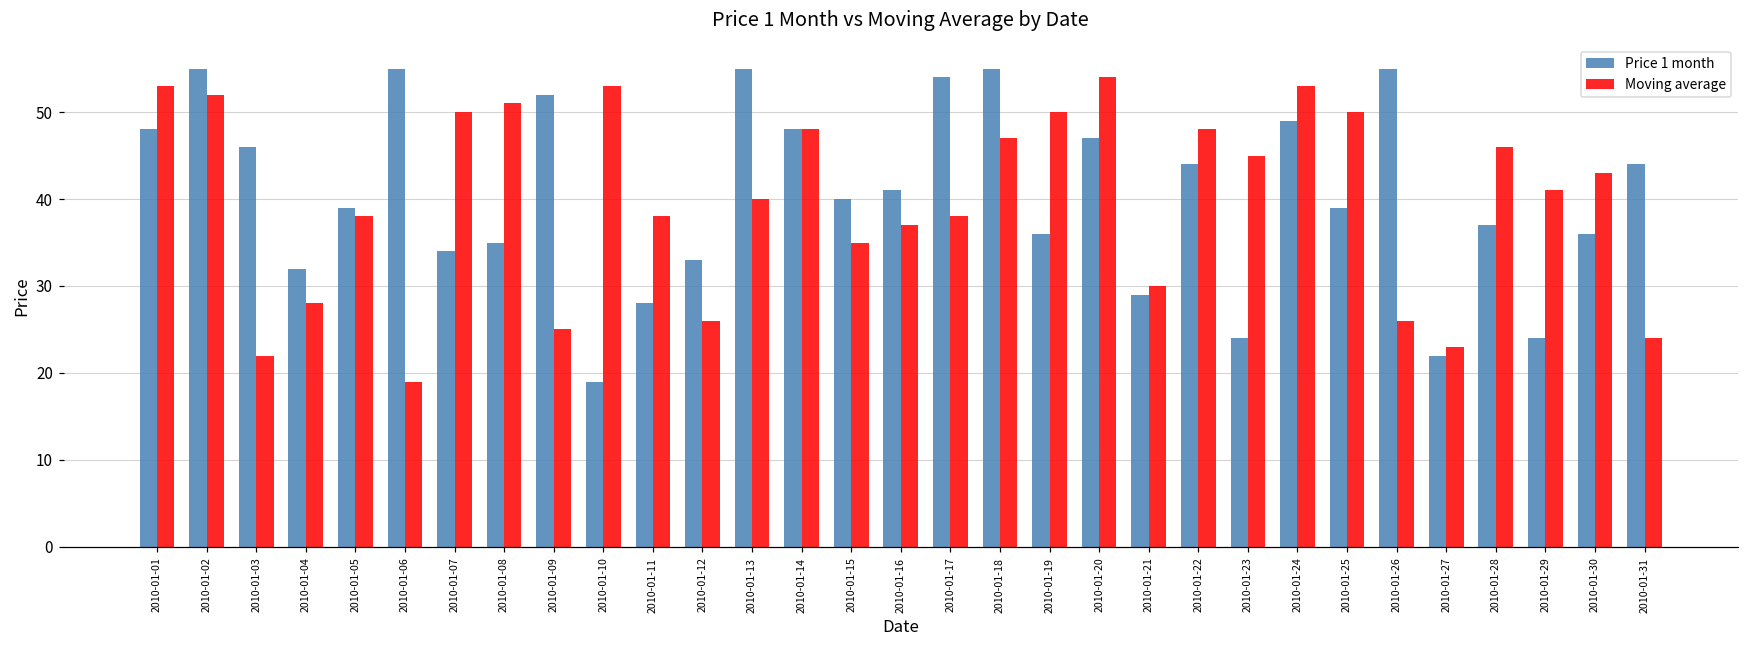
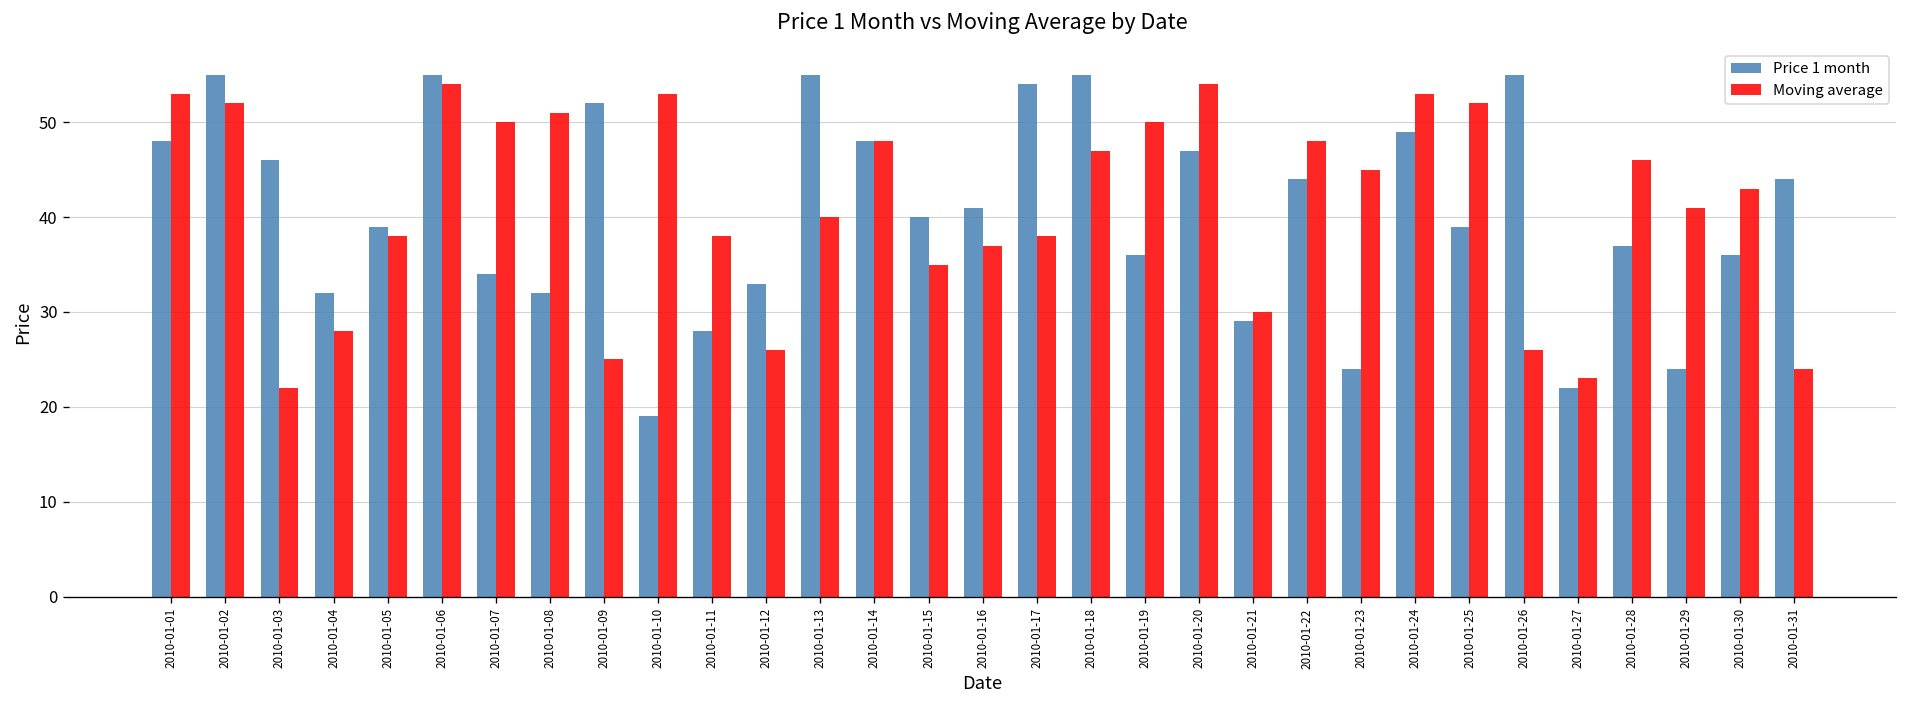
  {
    "Price 1 month": {
      "2010-01-01": 48,
      "2010-01-02": 55,
      "2010-01-03": 46,
      "2010-01-04": 32,
      "2010-01-05": 39,
      "2010-01-06": 55,
      "2010-01-07": 34,
-     "2010-01-08": 35,
+     "2010-01-08": 32,
      "2010-01-09": 52,
      "2010-01-10": 19,
      "2010-01-11": 28,
      "2010-01-12": 33,
      "2010-01-13": 55,
      "2010-01-14": 48,
      "2010-01-15": 40,
      "2010-01-16": 41,
      "2010-01-17": 54,
      "2010-01-18": 55,
      "2010-01-19": 36,
      "2010-01-20": 47,
      "2010-01-21": 29,
      "2010-01-22": 44,
      "2010-01-23": 24,
      "2010-01-24": 49,
      "2010-01-25": 39,
      "2010-01-26": 55,
      "2010-01-27": 22,
      "2010-01-28": 37,
      "2010-01-29": 24,
      "2010-01-30": 36,
      "2010-01-31": 44
    },
    "Moving average": {
      "2010-01-01": 53,
      "2010-01-02": 52,
      "2010-01-03": 22,
      "2010-01-04": 28,
      "2010-01-05": 38,
-     "2010-01-06": 19,
+     "2010-01-06": 54,
      "2010-01-07": 50,
      "2010-01-08": 51,
      "2010-01-09": 25,
      "2010-01-10": 53,
      "2010-01-11": 38,
      "2010-01-12": 26,
      "2010-01-13": 40,
      "2010-01-14": 48,
      "2010-01-15": 35,
      "2010-01-16": 37,
      "2010-01-17": 38,
      "2010-01-18": 47,
      "2010-01-19": 50,
      "2010-01-20": 54,
      "2010-01-21": 30,
      "2010-01-22": 48,
      "2010-01-23": 45,
      "2010-01-24": 53,
-     "2010-01-25": 50,
+     "2010-01-25": 52,
      "2010-01-26": 26,
      "2010-01-27": 23,
      "2010-01-28": 46,
      "2010-01-29": 41,
      "2010-01-30": 43,
      "2010-01-31": 24
    }
  }
